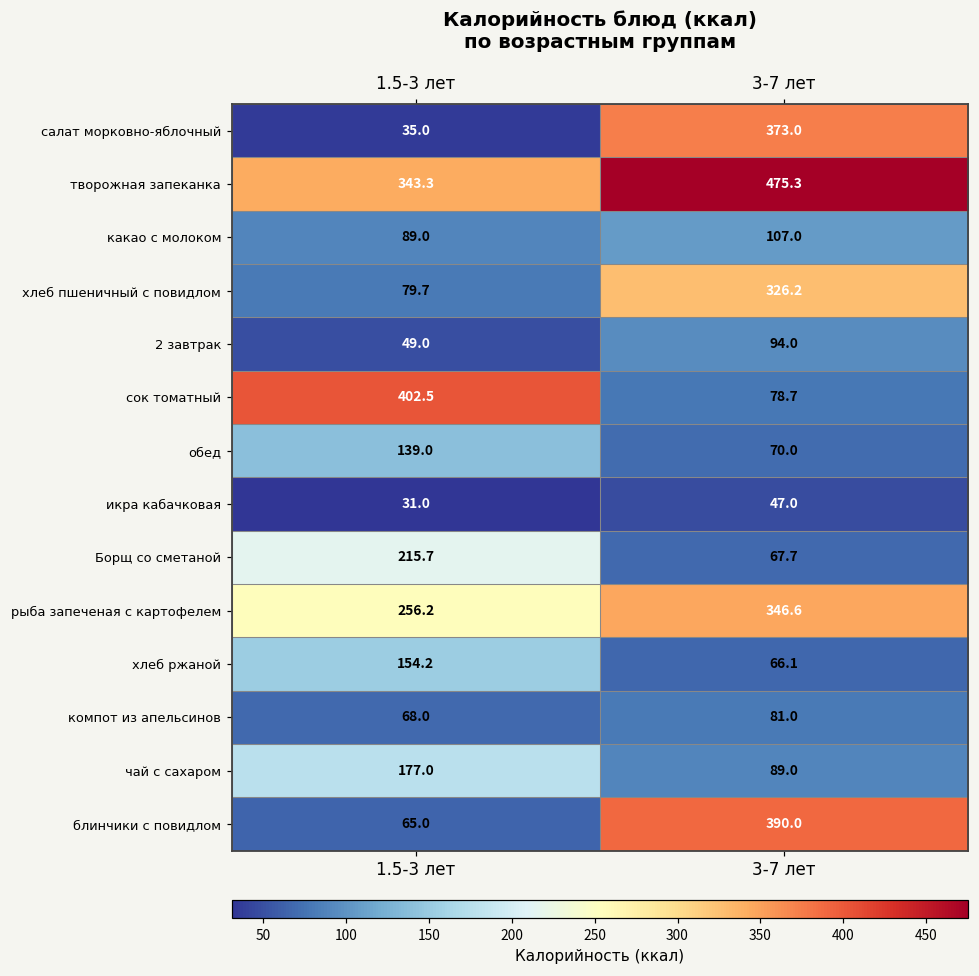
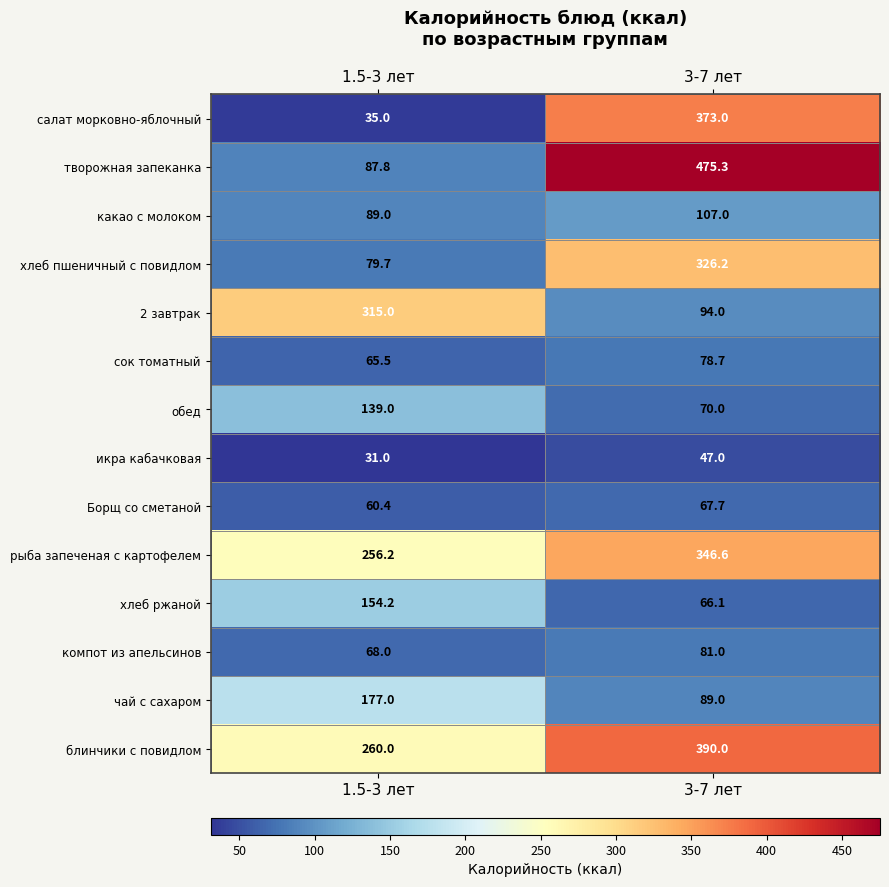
  {
    "салат морковно-яблочный": {
      "1.5-3 лет": 35.0,
      "3-7 лет": 373.0
    },
    "творожная запеканка": {
-     "1.5-3 лет": 343.3,
+     "1.5-3 лет": 87.8,
      "3-7 лет": 475.3
    },
    "какао с молоком": {
      "1.5-3 лет": 89.0,
      "3-7 лет": 107.0
    },
    "хлеб пшеничный с повидлом": {
      "1.5-3 лет": 79.7,
      "3-7 лет": 326.2
    },
    "2 завтрак": {
-     "1.5-3 лет": 49.0,
+     "1.5-3 лет": 315.0,
      "3-7 лет": 94.0
    },
    "сок томатный": {
-     "1.5-3 лет": 402.5,
+     "1.5-3 лет": 65.5,
      "3-7 лет": 78.7
    },
    "обед": {
      "1.5-3 лет": 139.0,
      "3-7 лет": 70.0
    },
    "икра кабачковая": {
      "1.5-3 лет": 31.0,
      "3-7 лет": 47.0
    },
    "Борщ со сметаной": {
-     "1.5-3 лет": 215.7,
+     "1.5-3 лет": 60.4,
      "3-7 лет": 67.7
    },
    "рыба запеченая с картофелем": {
      "1.5-3 лет": 256.2,
      "3-7 лет": 346.6
    },
    "хлеб ржаной": {
      "1.5-3 лет": 154.2,
      "3-7 лет": 66.1
    },
    "компот из апельсинов": {
      "1.5-3 лет": 68.0,
      "3-7 лет": 81.0
    },
    "чай с сахаром": {
      "1.5-3 лет": 177.0,
      "3-7 лет": 89.0
    },
    "блинчики с повидлом": {
-     "1.5-3 лет": 65.0,
+     "1.5-3 лет": 260.0,
      "3-7 лет": 390.0
    }
  }
